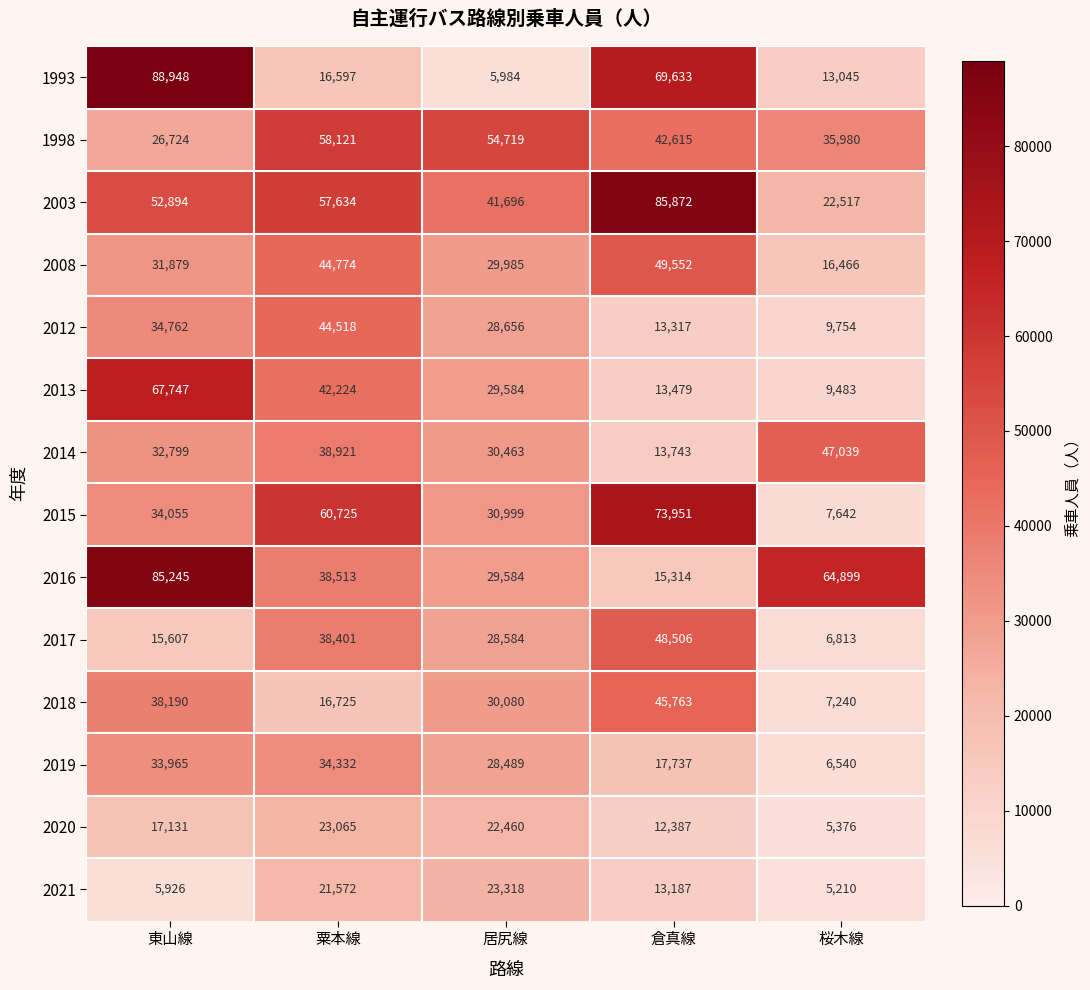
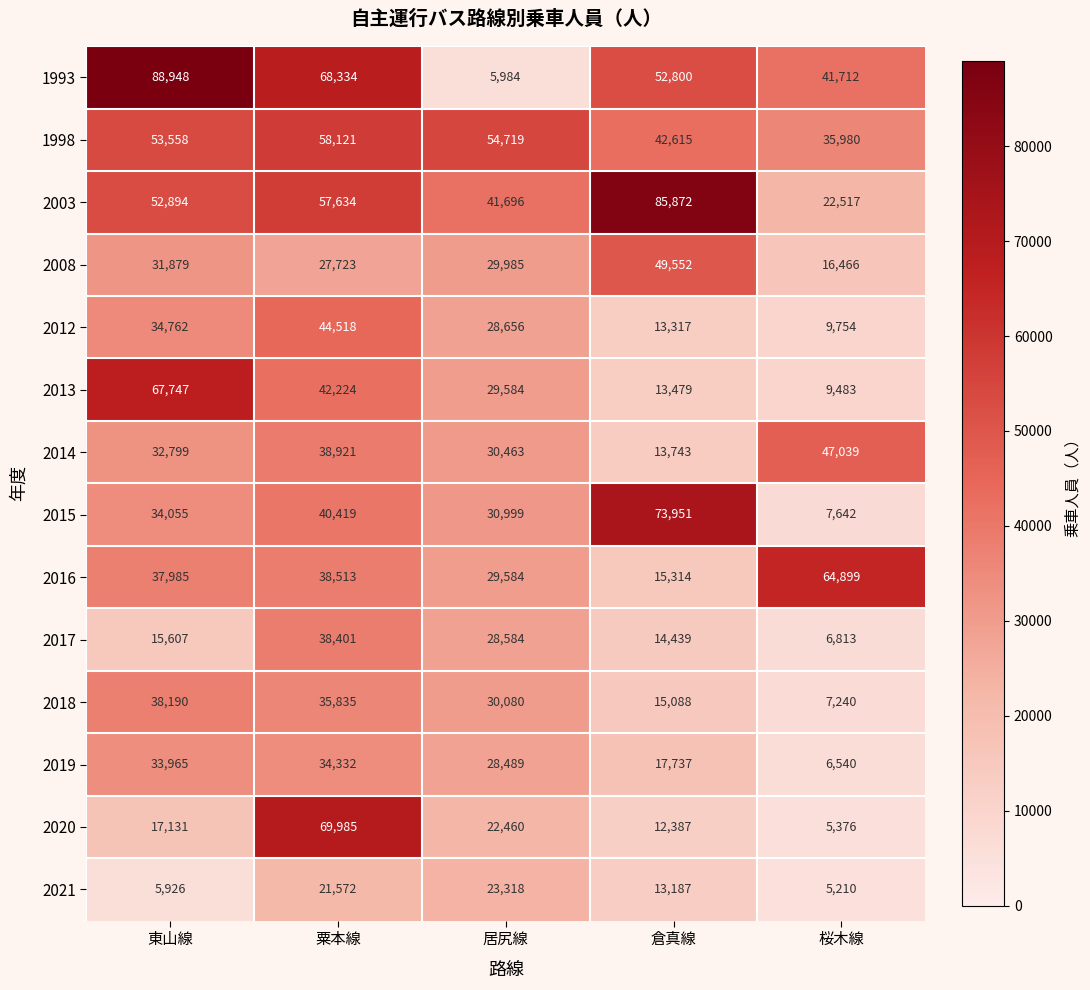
  {
    "1993": {
      "東山線": "88,948",
-     "粟本線": "16,597",
+     "粟本線": "68,334",
      "居尻線": "5,984",
-     "倉真線": "69,633",
-     "桜木線": "13,045"
+     "倉真線": "52,800",
+     "桜木線": "41,712"
    },
    "1998": {
-     "東山線": "26,724",
+     "東山線": "53,558",
      "粟本線": "58,121",
      "居尻線": "54,719",
      "倉真線": "42,615",
      "桜木線": "35,980"
    },
    "2003": {
      "東山線": "52,894",
      "粟本線": "57,634",
      "居尻線": "41,696",
      "倉真線": "85,872",
      "桜木線": "22,517"
    },
    "2008": {
      "東山線": "31,879",
-     "粟本線": "44,774",
+     "粟本線": "27,723",
      "居尻線": "29,985",
      "倉真線": "49,552",
      "桜木線": "16,466"
    },
    "2012": {
      "東山線": "34,762",
      "粟本線": "44,518",
      "居尻線": "28,656",
      "倉真線": "13,317",
      "桜木線": "9,754"
    },
    "2013": {
      "東山線": "67,747",
      "粟本線": "42,224",
      "居尻線": "29,584",
      "倉真線": "13,479",
      "桜木線": "9,483"
    },
    "2014": {
      "東山線": "32,799",
      "粟本線": "38,921",
      "居尻線": "30,463",
      "倉真線": "13,743",
      "桜木線": "47,039"
    },
    "2015": {
      "東山線": "34,055",
-     "粟本線": "60,725",
+     "粟本線": "40,419",
      "居尻線": "30,999",
      "倉真線": "73,951",
      "桜木線": "7,642"
    },
    "2016": {
-     "東山線": "85,245",
+     "東山線": "37,985",
      "粟本線": "38,513",
      "居尻線": "29,584",
      "倉真線": "15,314",
      "桜木線": "64,899"
    },
    "2017": {
      "東山線": "15,607",
      "粟本線": "38,401",
      "居尻線": "28,584",
-     "倉真線": "48,506",
+     "倉真線": "14,439",
      "桜木線": "6,813"
    },
    "2018": {
      "東山線": "38,190",
-     "粟本線": "16,725",
+     "粟本線": "35,835",
      "居尻線": "30,080",
-     "倉真線": "45,763",
+     "倉真線": "15,088",
      "桜木線": "7,240"
    },
    "2019": {
      "東山線": "33,965",
      "粟本線": "34,332",
      "居尻線": "28,489",
      "倉真線": "17,737",
      "桜木線": "6,540"
    },
    "2020": {
      "東山線": "17,131",
-     "粟本線": "23,065",
+     "粟本線": "69,985",
      "居尻線": "22,460",
      "倉真線": "12,387",
      "桜木線": "5,376"
    },
    "2021": {
      "東山線": "5,926",
      "粟本線": "21,572",
      "居尻線": "23,318",
      "倉真線": "13,187",
      "桜木線": "5,210"
    }
  }
